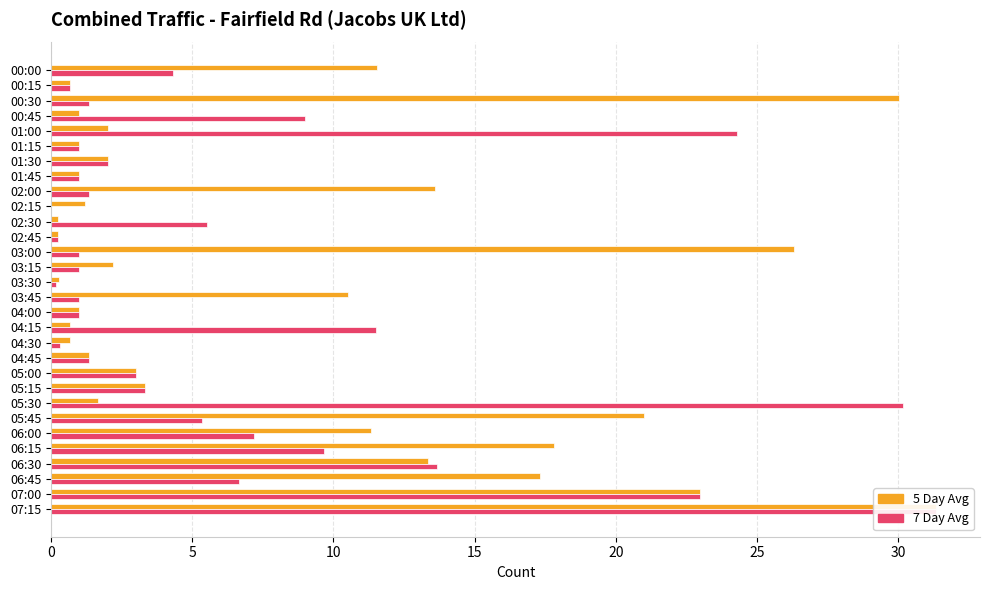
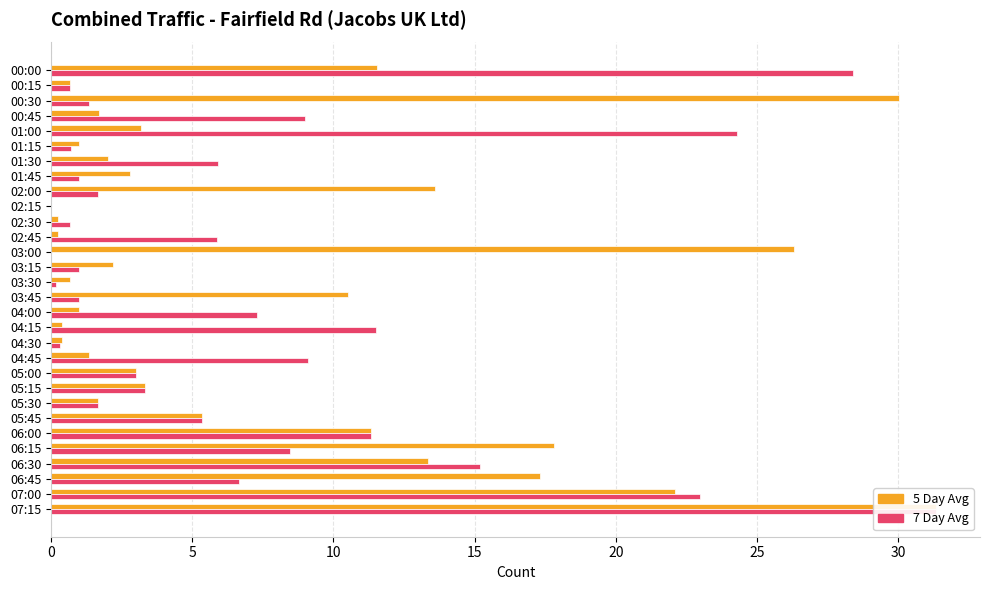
  {
    "5 Day Avg": {
      "00:00": 11.5,
      "00:15": 0.7,
      "00:30": 30.0,
-     "00:45": 1.0,
-     "01:00": 2.0,
+     "00:45": 1.7,
+     "01:00": 3.2,
      "01:15": 1.0,
      "01:30": 2.0,
-     "01:45": 1.0,
+     "01:45": 2.8,
      "02:00": 13.6,
-     "02:15": 1.2,
+     "02:15": 0.0,
      "02:30": 0.3,
      "02:45": 0.3,
      "03:00": 26.3,
      "03:15": 2.2,
-     "03:30": 0.3,
+     "03:30": 0.7,
      "03:45": 10.5,
      "04:00": 1.0,
-     "04:15": 0.7,
-     "04:30": 0.7,
+     "04:15": 0.4,
+     "04:30": 0.4,
      "04:45": 1.3,
      "05:00": 3.0,
      "05:15": 3.3,
      "05:30": 1.7,
-     "05:45": 21.0,
+     "05:45": 5.3,
      "06:00": 11.3,
      "06:15": 17.8,
      "06:30": 13.4,
      "06:45": 17.3,
-     "07:00": 23.0
+     "07:00": 22.1
    },
    "7 Day Avg": {
-     "00:00": 4.3,
+     "00:00": 28.4,
      "00:15": 0.7,
      "00:30": 1.3,
      "00:45": 9.0,
      "01:00": 24.3,
-     "01:15": 1.0,
-     "01:30": 2.0,
+     "01:15": 0.7,
+     "01:30": 5.9,
      "01:45": 1.0,
-     "02:00": 1.3,
+     "02:00": 1.6,
      "02:15": 0.0,
-     "02:30": 5.5,
-     "02:45": 0.3,
-     "03:00": 1,
+     "02:30": 0.7,
+     "02:45": 5.9,
+     "03:00": 0,
      "03:15": 1.0,
      "03:30": 0.2,
      "03:45": 1.0,
-     "04:00": 1.0,
+     "04:00": 7.3,
      "04:15": 11.5,
      "04:30": 0.3,
-     "04:45": 1.3,
+     "04:45": 9.1,
      "05:00": 3.0,
      "05:15": 3.3,
-     "05:30": 30.2,
+     "05:30": 1.7,
      "05:45": 5.3,
-     "06:00": 7.2,
-     "06:15": 9.7,
-     "06:30": 13.7,
+     "06:00": 11.3,
+     "06:15": 8.5,
+     "06:30": 15.2,
      "06:45": 6.7,
      "07:00": 23.0
    }
  }
